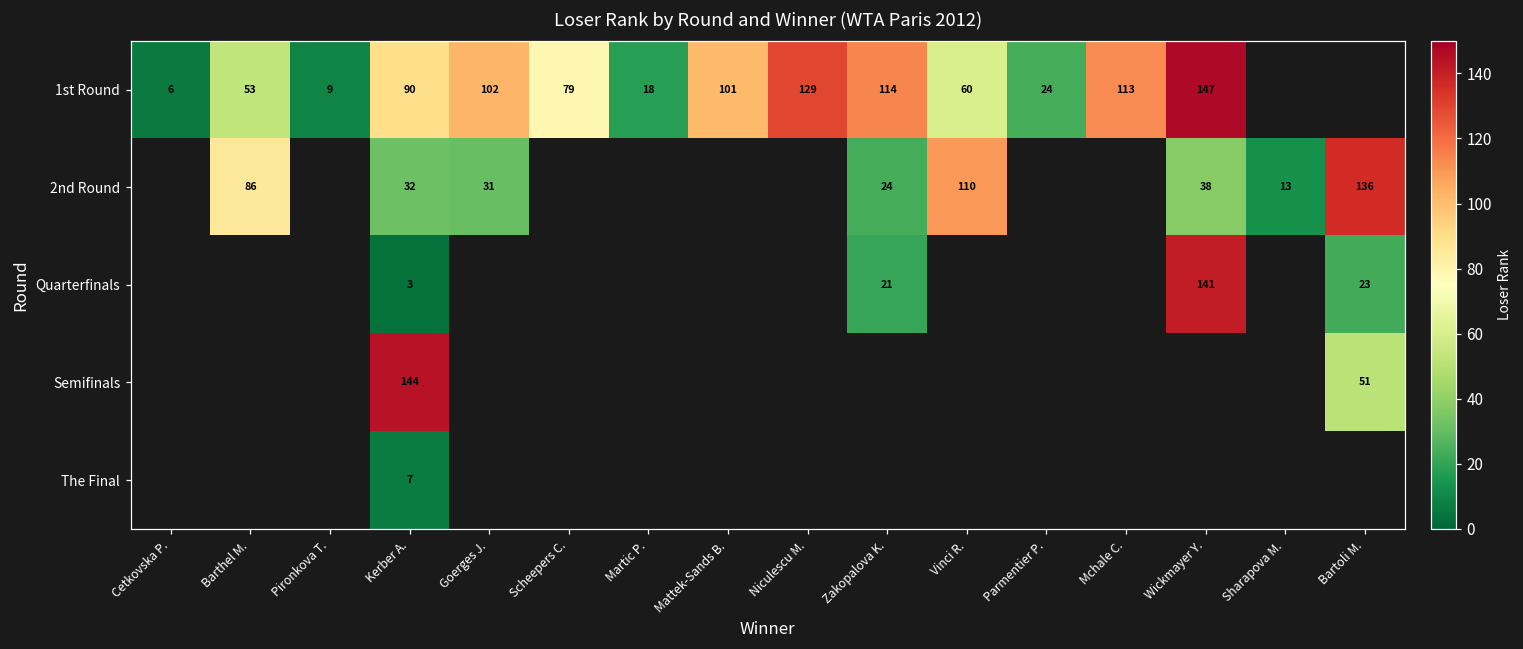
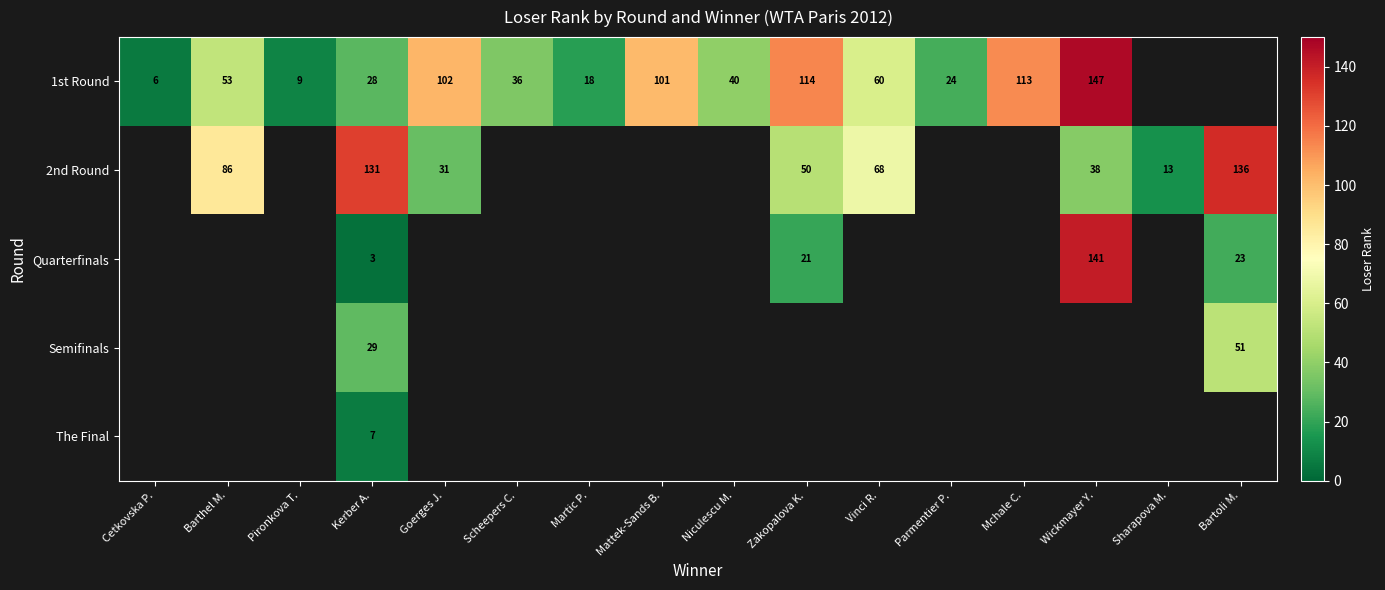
  {
    "1st Round": {
      "Cetkovska P.": 6,
      "Barthel M.": 53,
      "Pironkova T.": 9,
-     "Kerber A.": 90,
+     "Kerber A.": 28,
      "Goerges J.": 102,
-     "Scheepers C.": 79,
+     "Scheepers C.": 36,
      "Martic P.": 18,
      "Mattek-Sands B.": 101,
-     "Niculescu M.": 129,
+     "Niculescu M.": 40,
      "Zakopalova K.": 114,
      "Vinci R.": 60,
      "Parmentier P.": 24,
      "Mchale C.": 113,
      "Wickmayer Y.": 147
    },
    "2nd Round": {
      "Barthel M.": 86,
-     "Kerber A.": 32,
+     "Kerber A.": 131,
      "Goerges J.": 31,
-     "Zakopalova K.": 24,
-     "Vinci R.": 110,
+     "Zakopalova K.": 50,
+     "Vinci R.": 68,
      "Wickmayer Y.": 38,
      "Sharapova M.": 13,
      "Bartoli M.": 136
    },
    "Quarterfinals": {
      "Kerber A.": 3,
      "Zakopalova K.": 21,
      "Wickmayer Y.": 141,
      "Bartoli M.": 23
    },
    "Semifinals": {
-     "Kerber A.": 144,
+     "Kerber A.": 29,
      "Bartoli M.": 51
    },
    "The Final": {
      "Kerber A.": 7
    }
  }
